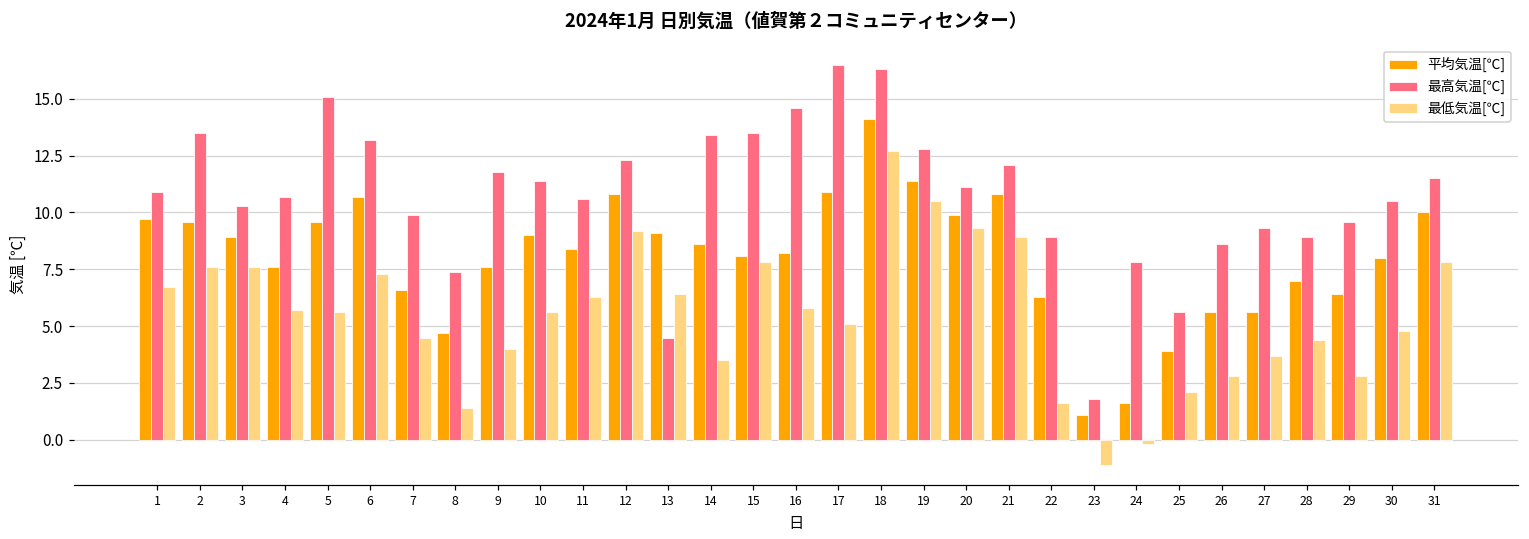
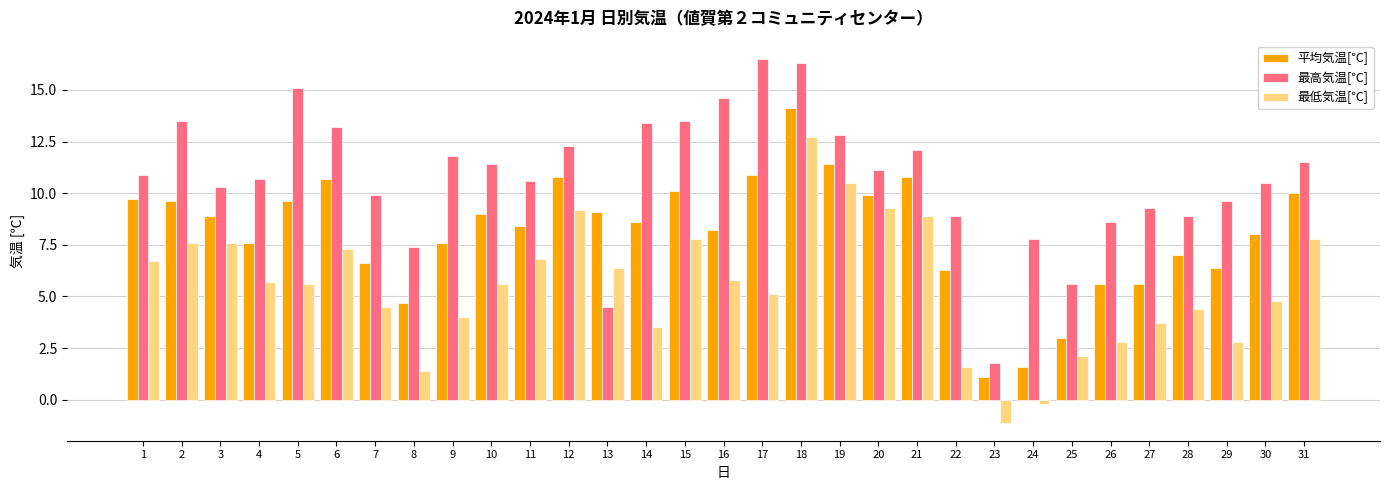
  {
    "平均気温[℃]": {
      "1": 9.7,
      "2": 9.6,
      "3": 8.9,
      "4": 7.6,
      "5": 9.6,
      "6": 10.7,
      "7": 6.6,
      "8": 4.7,
      "9": 7.6,
      "10": 9.0,
      "11": 8.4,
      "12": 10.8,
      "13": 9.1,
      "14": 8.6,
-     "15": 8.1,
+     "15": 10.1,
      "16": 8.2,
      "17": 10.9,
      "18": 14.1,
      "19": 11.4,
      "20": 9.9,
      "21": 10.8,
      "22": 6.3,
      "23": 1.1,
      "24": 1.6,
-     "25": 3.9,
+     "25": 3.0,
      "26": 5.6,
      "27": 5.6,
      "28": 7.0,
      "29": 6.4,
      "30": 8.0,
      "31": 10.0
    },
    "最高気温[℃]": {
      "1": 10.9,
      "2": 13.5,
      "3": 10.3,
      "4": 10.7,
      "5": 15.1,
      "6": 13.2,
      "7": 9.9,
      "8": 7.4,
      "9": 11.8,
      "10": 11.4,
      "11": 10.6,
      "12": 12.3,
      "13": 4.5,
      "14": 13.4,
      "15": 13.5,
      "16": 14.6,
      "17": 16.5,
      "18": 16.3,
      "19": 12.8,
      "20": 11.1,
      "21": 12.1,
      "22": 8.9,
      "23": 1.8,
      "24": 7.8,
      "25": 5.6,
      "26": 8.6,
      "27": 9.3,
      "28": 8.9,
      "29": 9.6,
      "30": 10.5,
      "31": 11.5
    },
    "最低気温[℃]": {
      "1": 6.7,
      "2": 7.6,
      "3": 7.6,
      "4": 5.7,
      "5": 5.6,
      "6": 7.3,
      "7": 4.5,
      "8": 1.4,
      "9": 4.0,
      "10": 5.6,
-     "11": 6.3,
+     "11": 6.8,
      "12": 9.2,
      "13": 6.4,
      "14": 3.5,
      "15": 7.8,
      "16": 5.8,
      "17": 5.1,
      "18": 12.7,
      "19": 10.5,
      "20": 9.3,
      "21": 8.9,
      "22": 1.6,
      "23": -1.1,
      "24": -0.2,
      "25": 2.1,
      "26": 2.8,
      "27": 3.7,
      "28": 4.4,
      "29": 2.8,
      "30": 4.8,
      "31": 7.8
    }
  }
